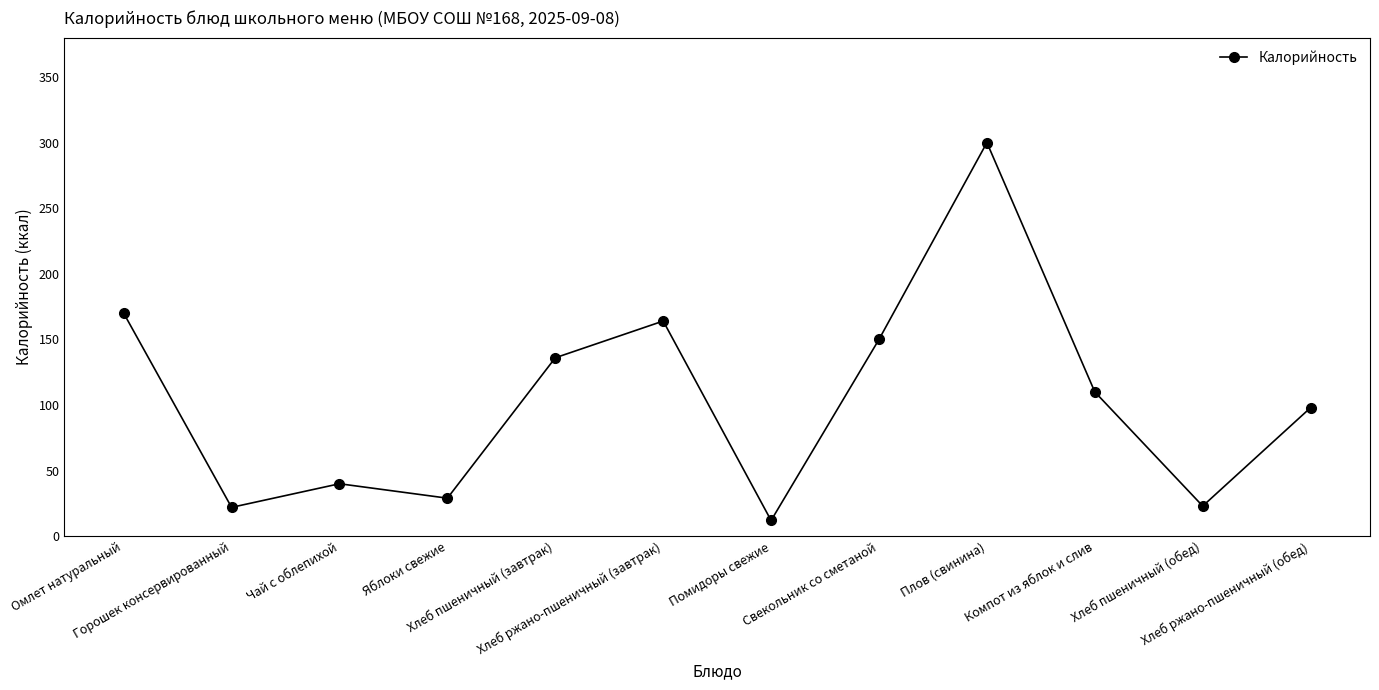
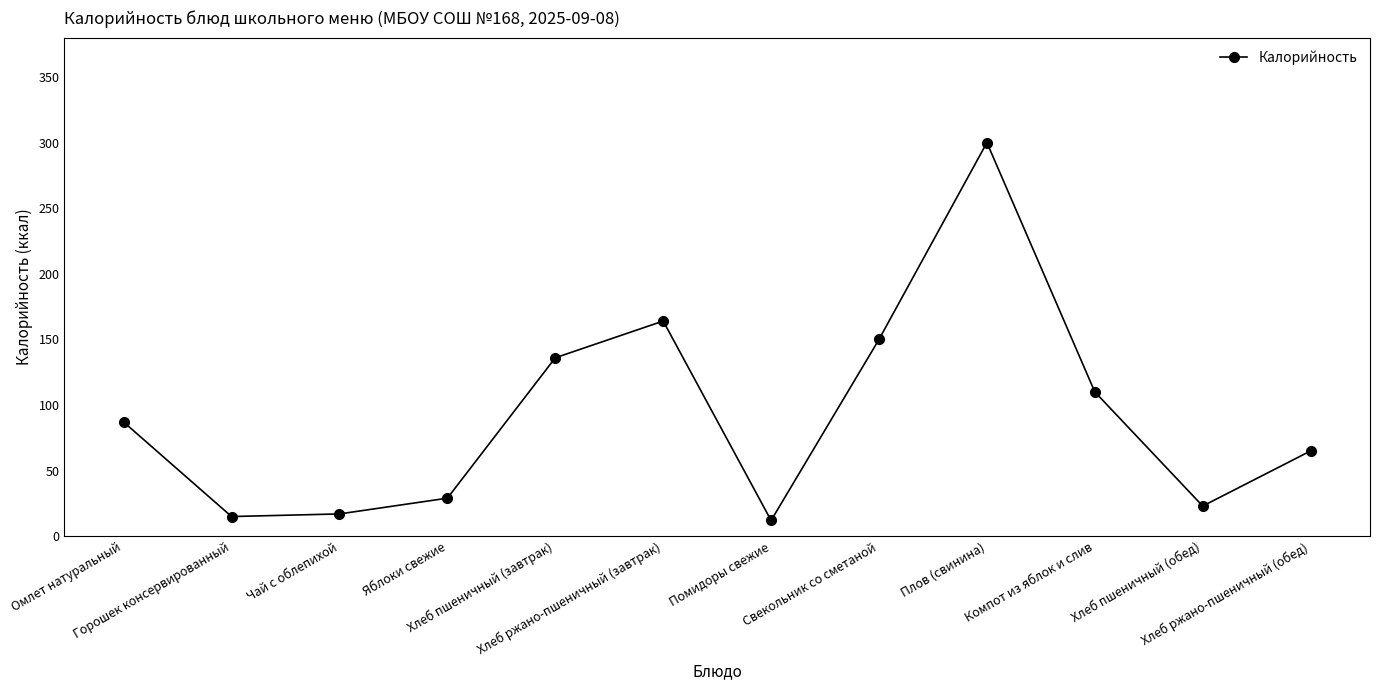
  {
-   "Омлет натуральный": 170,
-   "Горошек консервированный": 22,
-   "Чай с облепихой": 40,
+   "Омлет натуральный": 87,
+   "Горошек консервированный": 15,
+   "Чай с облепихой": 17,
    "Яблоки свежие": 29,
    "Хлеб пшеничный (завтрак)": 136,
    "Хлеб ржано-пшеничный (завтрак)": 164,
    "Помидоры свежие": 12,
    "Свекольник со сметаной": 150,
    "Плов (свинина)": 300,
    "Компот из яблок и слив": 110,
    "Хлеб пшеничный (обед)": 23,
-   "Хлеб ржано-пшеничный (обед)": 98
+   "Хлеб ржано-пшеничный (обед)": 65
  }
